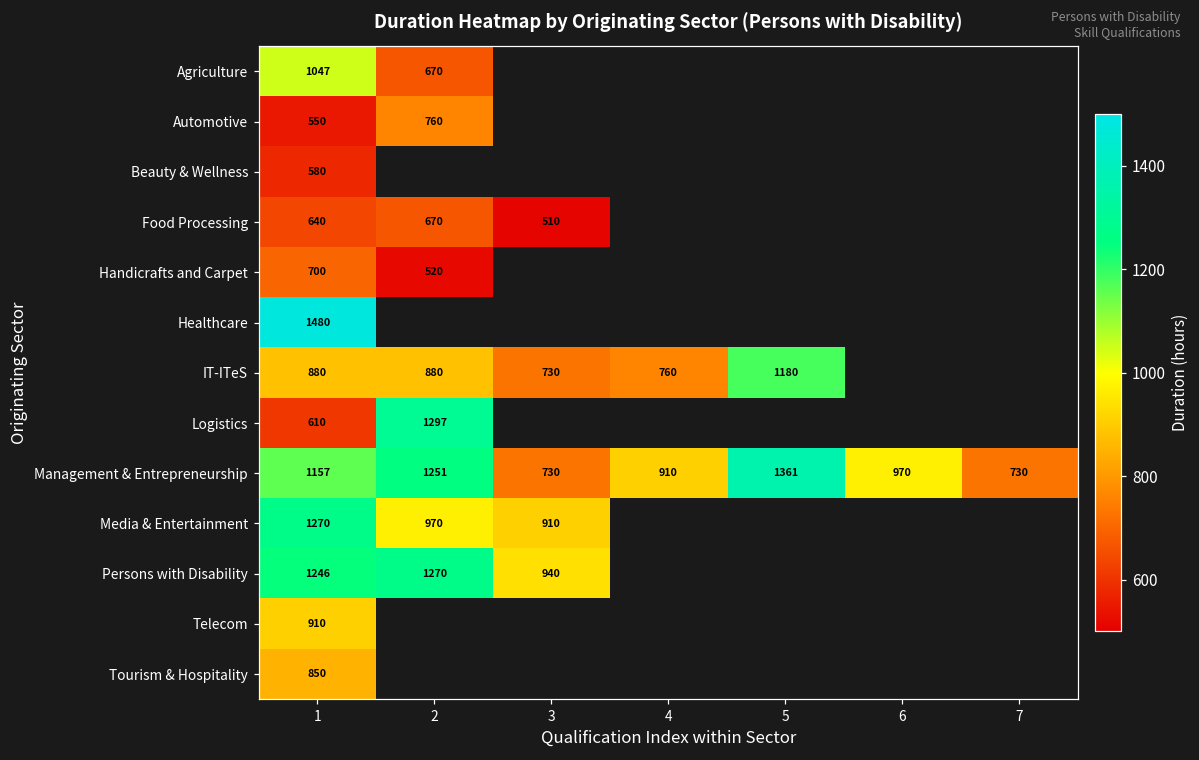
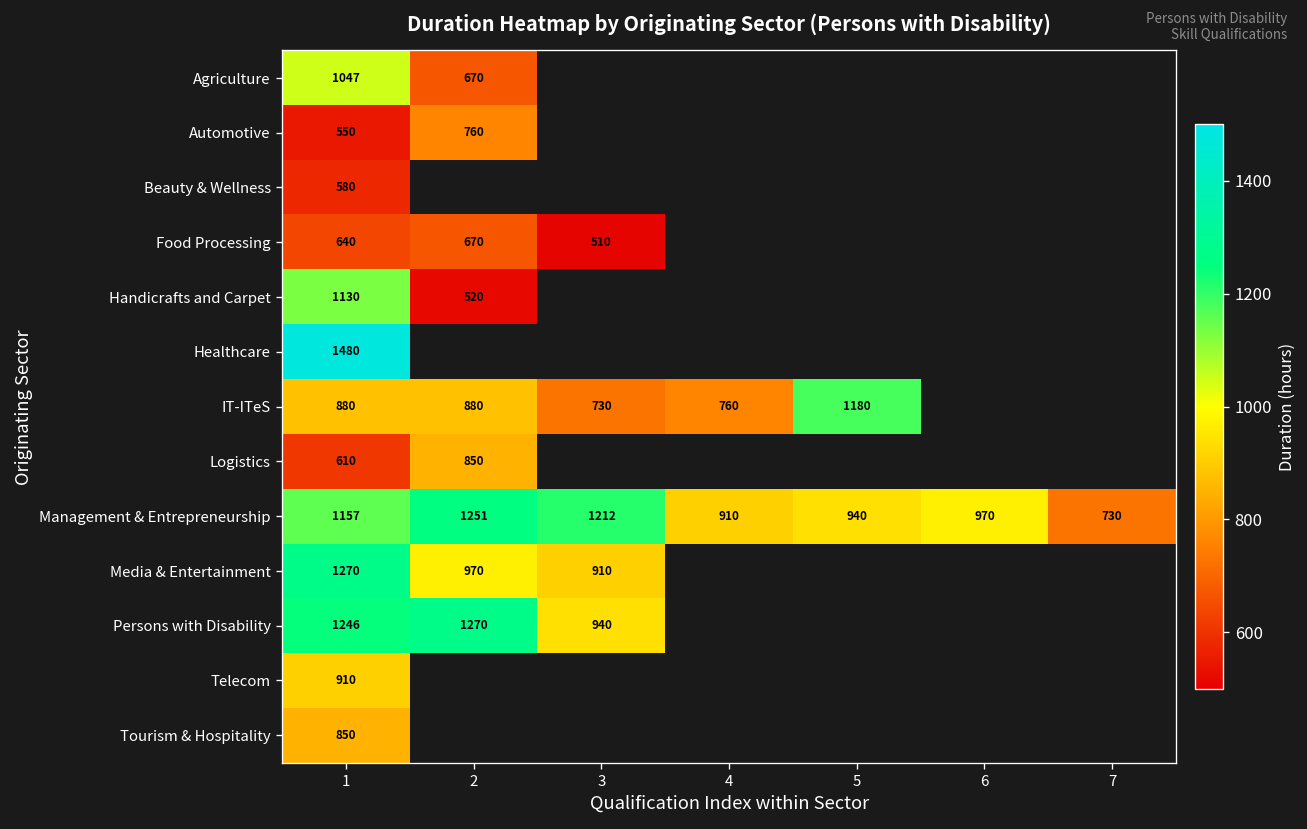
  {
    "Agriculture": {
      "1": 1047,
      "2": 670
    },
    "Automotive": {
      "1": 550,
      "2": 760
    },
    "Beauty & Wellness": {
      "1": 580
    },
    "Food Processing": {
      "1": 640,
      "2": 670,
      "3": 510
    },
    "Handicrafts and Carpet": {
-     "1": 700,
+     "1": 1130,
      "2": 520
    },
    "Healthcare": {
      "1": 1480
    },
    "IT-ITeS": {
      "1": 880,
      "2": 880,
      "3": 730,
      "4": 760,
      "5": 1180
    },
    "Logistics": {
      "1": 610,
-     "2": 1297
+     "2": 850
    },
    "Management & Entrepreneurship": {
      "1": 1157,
      "2": 1251,
-     "3": 730,
+     "3": 1212,
      "4": 910,
-     "5": 1361,
+     "5": 940,
      "6": 970,
      "7": 730
    },
    "Media & Entertainment": {
      "1": 1270,
      "2": 970,
      "3": 910
    },
    "Persons with Disability": {
      "1": 1246,
      "2": 1270,
      "3": 940
    },
    "Telecom": {
      "1": 910
    },
    "Tourism & Hospitality": {
      "1": 850
    }
  }
